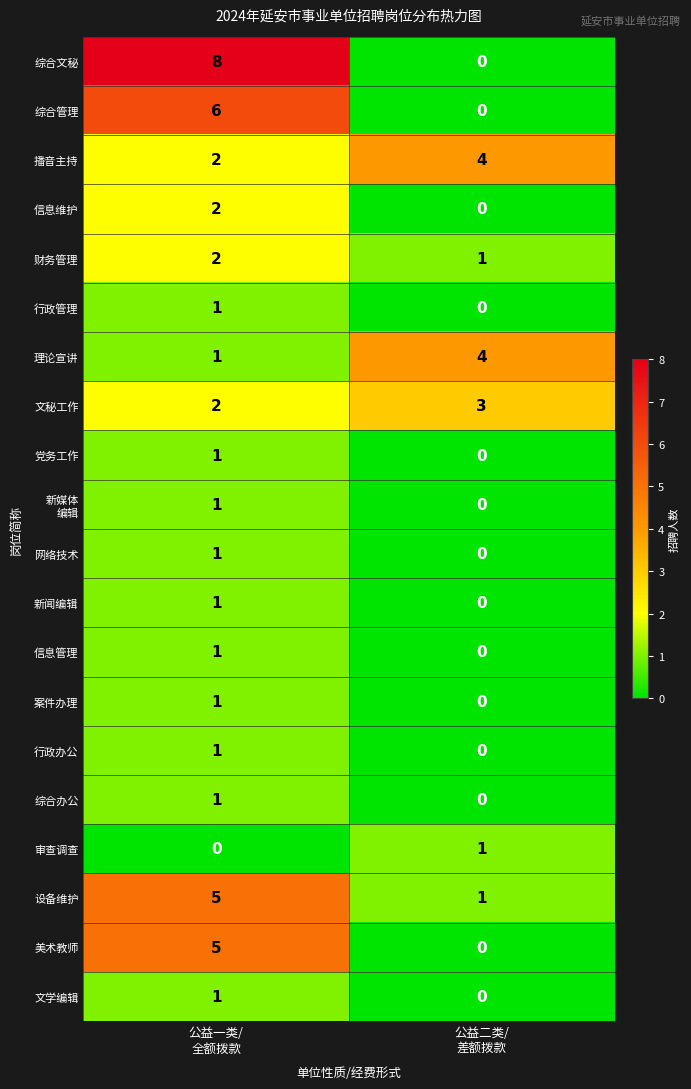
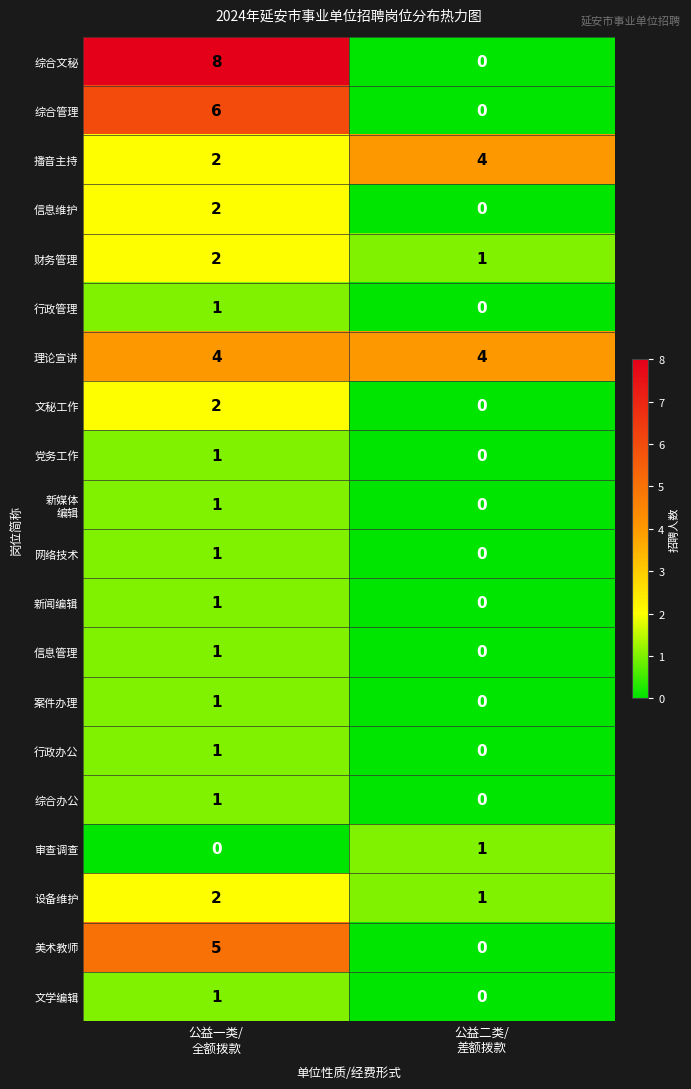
  {
    "综合文秘": {
      "公益一类/ 全额拨款": 8,
      "公益二类/ 差额拨款": 0
    },
    "综合管理": {
      "公益一类/ 全额拨款": 6,
      "公益二类/ 差额拨款": 0
    },
    "播音主持": {
      "公益一类/ 全额拨款": 2,
      "公益二类/ 差额拨款": 4
    },
    "信息维护": {
      "公益一类/ 全额拨款": 2,
      "公益二类/ 差额拨款": 0
    },
    "财务管理": {
      "公益一类/ 全额拨款": 2,
      "公益二类/ 差额拨款": 1
    },
    "行政管理": {
      "公益一类/ 全额拨款": 1,
      "公益二类/ 差额拨款": 0
    },
    "理论宣讲": {
-     "公益一类/ 全额拨款": 1,
+     "公益一类/ 全额拨款": 4,
      "公益二类/ 差额拨款": 4
    },
    "文秘工作": {
      "公益一类/ 全额拨款": 2,
-     "公益二类/ 差额拨款": 3
+     "公益二类/ 差额拨款": 0
    },
    "党务工作": {
      "公益一类/ 全额拨款": 1,
      "公益二类/ 差额拨款": 0
    },
    "新媒体 编辑": {
      "公益一类/ 全额拨款": 1,
      "公益二类/ 差额拨款": 0
    },
    "网络技术": {
      "公益一类/ 全额拨款": 1,
      "公益二类/ 差额拨款": 0
    },
    "新闻编辑": {
      "公益一类/ 全额拨款": 1,
      "公益二类/ 差额拨款": 0
    },
    "信息管理": {
      "公益一类/ 全额拨款": 1,
      "公益二类/ 差额拨款": 0
    },
    "案件办理": {
      "公益一类/ 全额拨款": 1,
      "公益二类/ 差额拨款": 0
    },
    "行政办公": {
      "公益一类/ 全额拨款": 1,
      "公益二类/ 差额拨款": 0
    },
    "综合办公": {
      "公益一类/ 全额拨款": 1,
      "公益二类/ 差额拨款": 0
    },
    "审查调查": {
      "公益一类/ 全额拨款": 0,
      "公益二类/ 差额拨款": 1
    },
    "设备维护": {
-     "公益一类/ 全额拨款": 5,
+     "公益一类/ 全额拨款": 2,
      "公益二类/ 差额拨款": 1
    },
    "美术教师": {
      "公益一类/ 全额拨款": 5,
      "公益二类/ 差额拨款": 0
    },
    "文学编辑": {
      "公益一类/ 全额拨款": 1,
      "公益二类/ 差额拨款": 0
    }
  }
